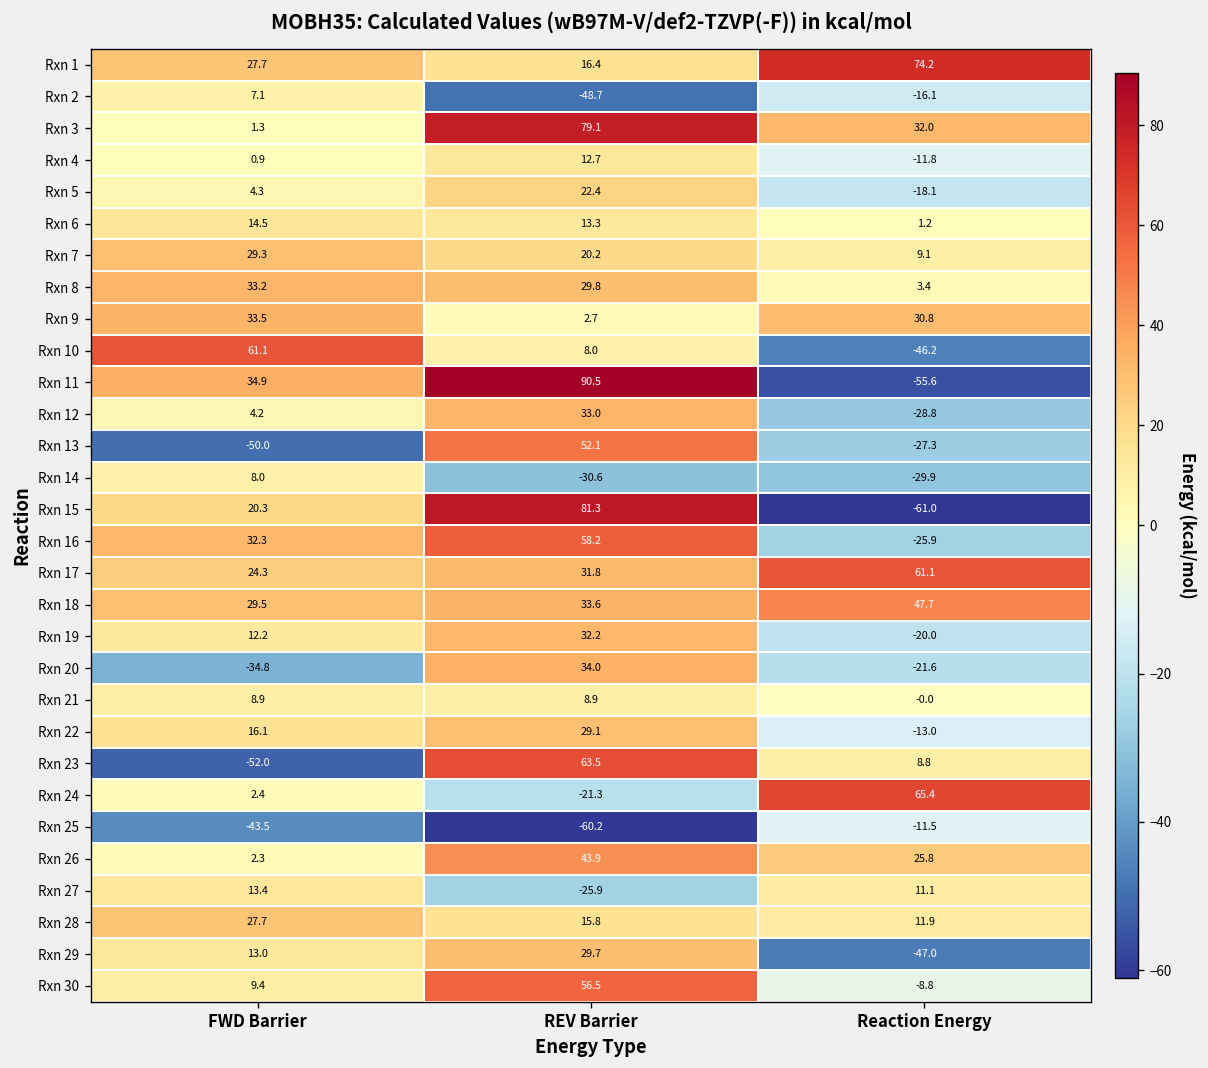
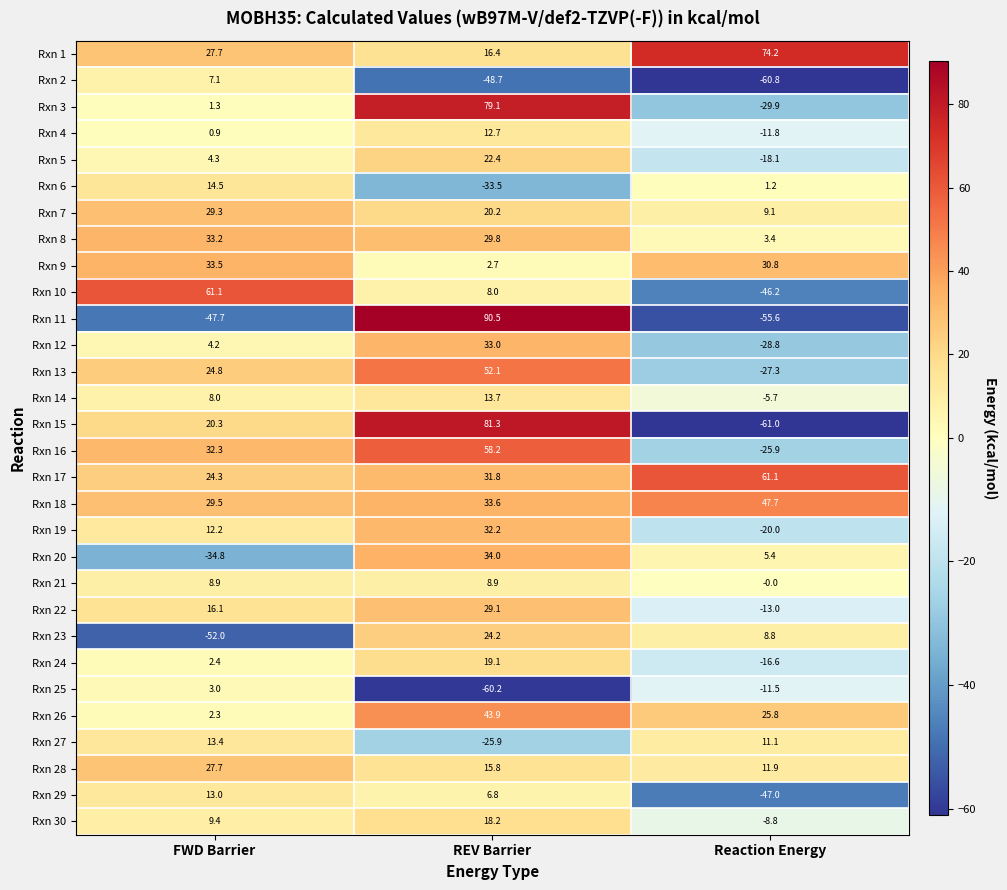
  {
    "Rxn 1": {
      "FWD Barrier": 27.7,
      "REV Barrier": 16.4,
      "Reaction Energy": 74.2
    },
    "Rxn 2": {
      "FWD Barrier": 7.1,
      "REV Barrier": -48.7,
-     "Reaction Energy": -16.1
+     "Reaction Energy": -60.8
    },
    "Rxn 3": {
      "FWD Barrier": 1.3,
      "REV Barrier": 79.1,
-     "Reaction Energy": 32.0
+     "Reaction Energy": -29.9
    },
    "Rxn 4": {
      "FWD Barrier": 0.9,
      "REV Barrier": 12.7,
      "Reaction Energy": -11.8
    },
    "Rxn 5": {
      "FWD Barrier": 4.3,
      "REV Barrier": 22.4,
      "Reaction Energy": -18.1
    },
    "Rxn 6": {
      "FWD Barrier": 14.5,
-     "REV Barrier": 13.3,
+     "REV Barrier": -33.5,
      "Reaction Energy": 1.2
    },
    "Rxn 7": {
      "FWD Barrier": 29.3,
      "REV Barrier": 20.2,
      "Reaction Energy": 9.1
    },
    "Rxn 8": {
      "FWD Barrier": 33.2,
      "REV Barrier": 29.8,
      "Reaction Energy": 3.4
    },
    "Rxn 9": {
      "FWD Barrier": 33.5,
      "REV Barrier": 2.7,
      "Reaction Energy": 30.8
    },
    "Rxn 10": {
      "FWD Barrier": 61.1,
      "REV Barrier": 8.0,
      "Reaction Energy": -46.2
    },
    "Rxn 11": {
-     "FWD Barrier": 34.9,
+     "FWD Barrier": -47.7,
      "REV Barrier": 90.5,
      "Reaction Energy": -55.6
    },
    "Rxn 12": {
      "FWD Barrier": 4.2,
      "REV Barrier": 33.0,
      "Reaction Energy": -28.8
    },
    "Rxn 13": {
-     "FWD Barrier": -50.0,
+     "FWD Barrier": 24.8,
      "REV Barrier": 52.1,
      "Reaction Energy": -27.3
    },
    "Rxn 14": {
      "FWD Barrier": 8.0,
-     "REV Barrier": -30.6,
-     "Reaction Energy": -29.9
+     "REV Barrier": 13.7,
+     "Reaction Energy": -5.7
    },
    "Rxn 15": {
      "FWD Barrier": 20.3,
      "REV Barrier": 81.3,
      "Reaction Energy": -61.0
    },
    "Rxn 16": {
      "FWD Barrier": 32.3,
      "REV Barrier": 58.2,
      "Reaction Energy": -25.9
    },
    "Rxn 17": {
      "FWD Barrier": 24.3,
      "REV Barrier": 31.8,
      "Reaction Energy": 61.1
    },
    "Rxn 18": {
      "FWD Barrier": 29.5,
      "REV Barrier": 33.6,
      "Reaction Energy": 47.7
    },
    "Rxn 19": {
      "FWD Barrier": 12.2,
      "REV Barrier": 32.2,
      "Reaction Energy": -20.0
    },
    "Rxn 20": {
      "FWD Barrier": -34.8,
      "REV Barrier": 34.0,
-     "Reaction Energy": -21.6
+     "Reaction Energy": 5.4
    },
    "Rxn 21": {
      "FWD Barrier": 8.9,
      "REV Barrier": 8.9,
      "Reaction Energy": -0.0
    },
    "Rxn 22": {
      "FWD Barrier": 16.1,
      "REV Barrier": 29.1,
      "Reaction Energy": -13.0
    },
    "Rxn 23": {
      "FWD Barrier": -52.0,
-     "REV Barrier": 63.5,
+     "REV Barrier": 24.2,
      "Reaction Energy": 8.8
    },
    "Rxn 24": {
      "FWD Barrier": 2.4,
-     "REV Barrier": -21.3,
-     "Reaction Energy": 65.4
+     "REV Barrier": 19.1,
+     "Reaction Energy": -16.6
    },
    "Rxn 25": {
-     "FWD Barrier": -43.5,
+     "FWD Barrier": 3.0,
      "REV Barrier": -60.2,
      "Reaction Energy": -11.5
    },
    "Rxn 26": {
      "FWD Barrier": 2.3,
      "REV Barrier": 43.9,
      "Reaction Energy": 25.8
    },
    "Rxn 27": {
      "FWD Barrier": 13.4,
      "REV Barrier": -25.9,
      "Reaction Energy": 11.1
    },
    "Rxn 28": {
      "FWD Barrier": 27.7,
      "REV Barrier": 15.8,
      "Reaction Energy": 11.9
    },
    "Rxn 29": {
      "FWD Barrier": 13.0,
-     "REV Barrier": 29.7,
+     "REV Barrier": 6.8,
      "Reaction Energy": -47.0
    },
    "Rxn 30": {
      "FWD Barrier": 9.4,
-     "REV Barrier": 56.5,
+     "REV Barrier": 18.2,
      "Reaction Energy": -8.8
    }
  }
